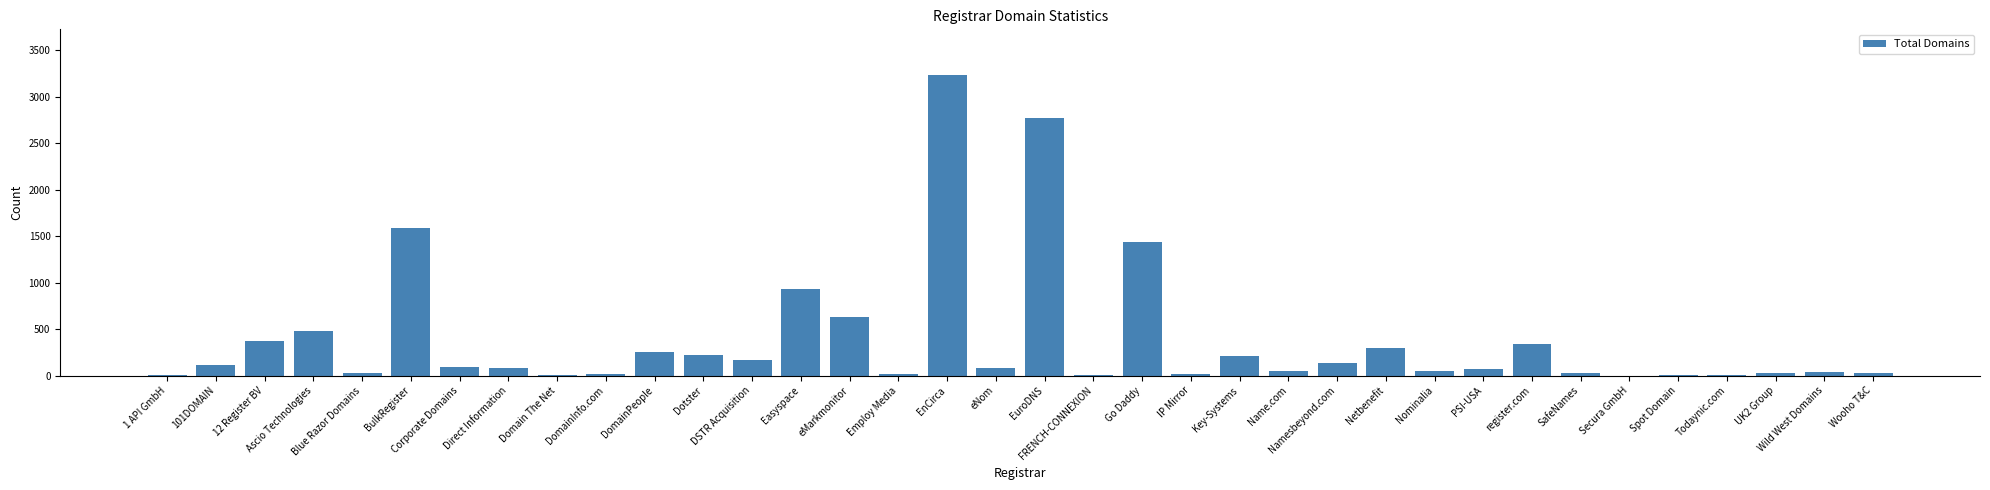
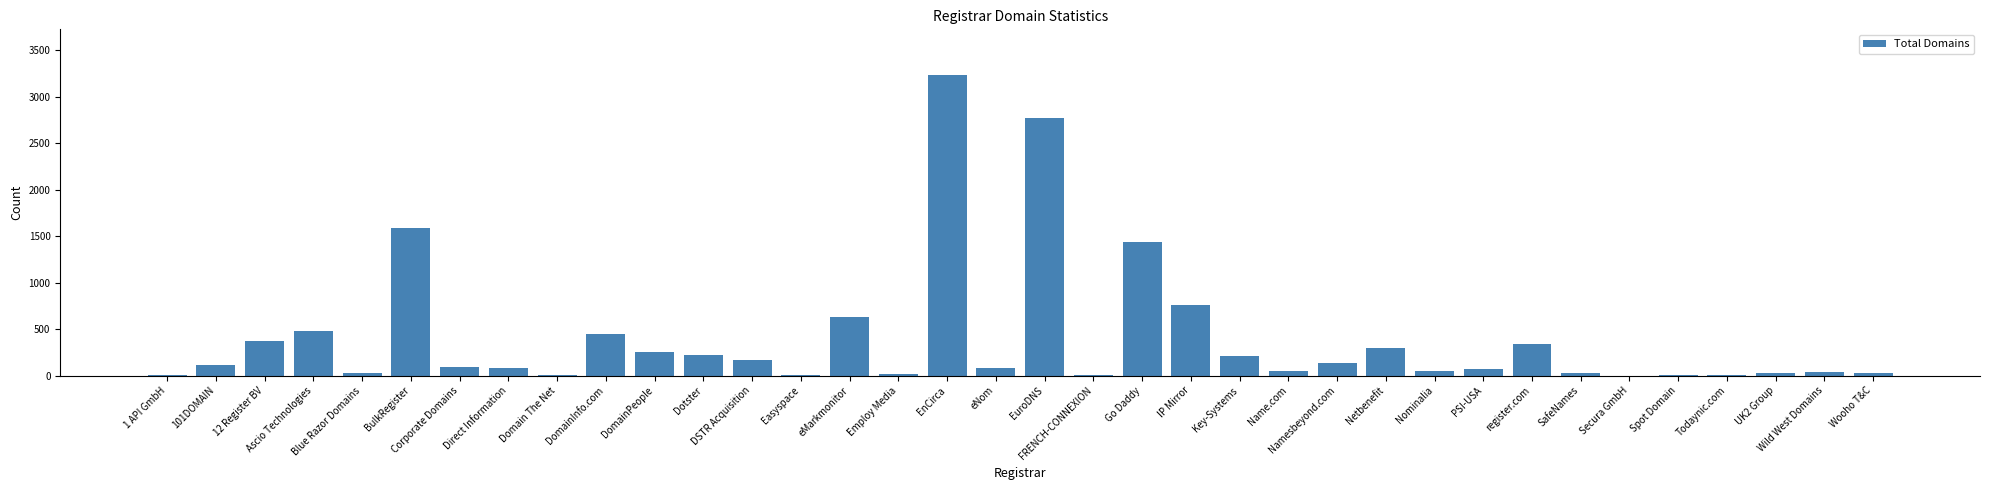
  {
    "101DOMAIN": 100,
    "12 Register BV": 400,
    "Ascio Technologies": 500,
    "Blue Razor Domains": 0,
    "BulkRegister": 1600,
    "Corporate Domains": 100,
    "Direct Information": 100,
-   "DomainInfo.com": 0,
+   "DomainInfo.com": 400,
    "DomainPeople": 300,
    "Dotster": 200,
    "DSTR Acquisition": 200,
-   "Easyspace": 900,
+   "Easyspace": 0,
    "eMarkmonitor": 600,
    "EnCirca": 3200,
    "eNom": 100,
    "EuroDNS": 2800,
    "Go Daddy": 1400,
-   "IP Mirror": 0,
+   "IP Mirror": 800,
    "Key-Systems": 200,
    "Name.com": 0,
    "Namesbeyond.com": 100,
    "Netbenefit": 300,
    "Nominalia": 100,
    "PSI-USA": 100,
    "register.com": 300,
    "SafeNames": 0,
    "UK2 Group": 0,
    "Wild West Domains": 0,
    "Wooho T&C": 0
  }
